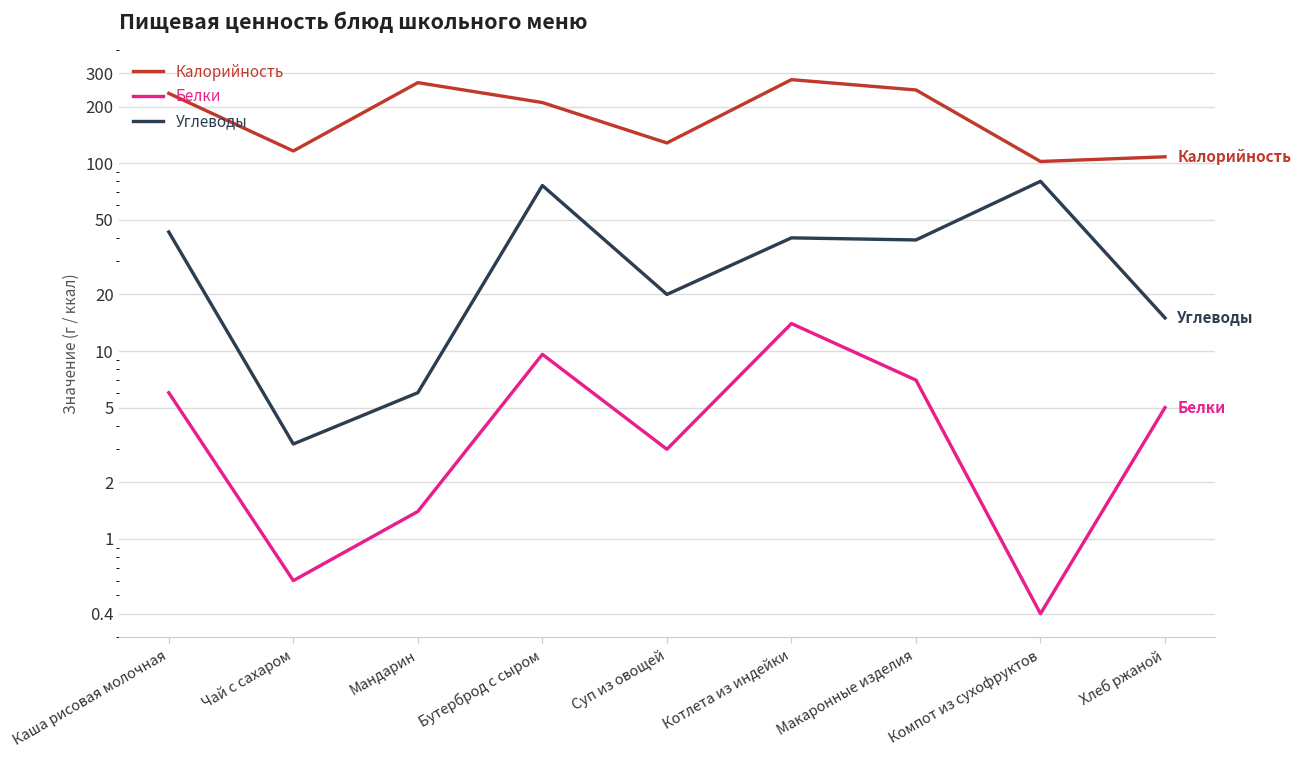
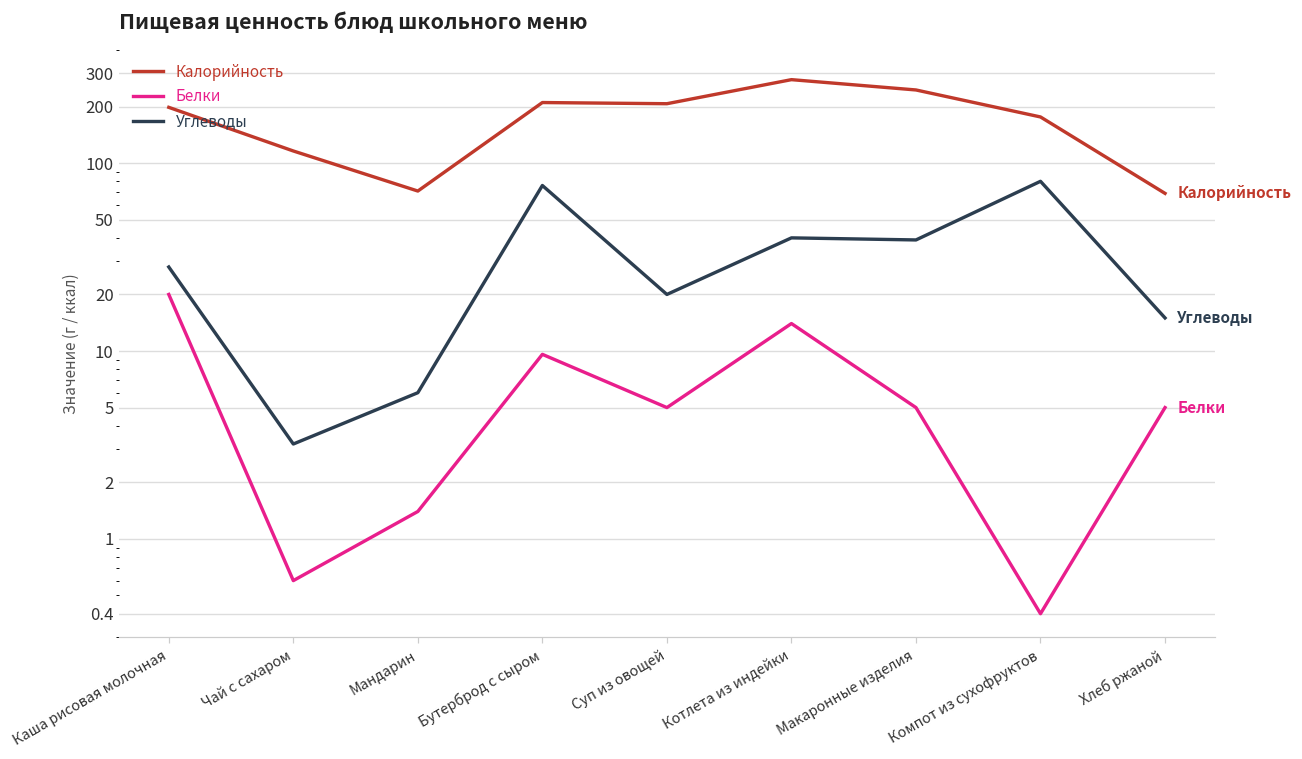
  {
    "Калорийность": {
-     "Каша рисовая молочная": 240,
+     "Каша рисовая молочная": 200,
      "Чай с сахаром": 120,
-     "Мандарин": 270,
+     "Мандарин": 71,
      "Бутерброд с сыром": 210,
-     "Суп из овощей": 130,
+     "Суп из овощей": 210,
      "Котлета из индейки": 280,
      "Макаронные изделия": 250,
-     "Компот из сухофруктов": 100,
-     "Хлеб ржаной": 110
+     "Компот из сухофруктов": 180,
+     "Хлеб ржаной": 69
    },
    "Белки": {
-     "Каша рисовая молочная": 6,
+     "Каша рисовая молочная": 20,
      "Чай с сахаром": 0.60,
      "Мандарин": 1.4,
      "Бутерброд с сыром": 10,
-     "Суп из овощей": 3,
+     "Суп из овощей": 5,
      "Котлета из индейки": 14,
-     "Макаронные изделия": 7,
+     "Макаронные изделия": 5,
      "Компот из сухофруктов": 0.40,
      "Хлеб ржаной": 5
    },
    "Углеводы": {
-     "Каша рисовая молочная": 43,
+     "Каша рисовая молочная": 28,
      "Чай с сахаром": 3.2,
      "Мандарин": 6,
      "Бутерброд с сыром": 80,
      "Суп из овощей": 20,
      "Котлета из индейки": 40,
      "Макаронные изделия": 39,
      "Компот из сухофруктов": 80,
      "Хлеб ржаной": 15
    }
  }
